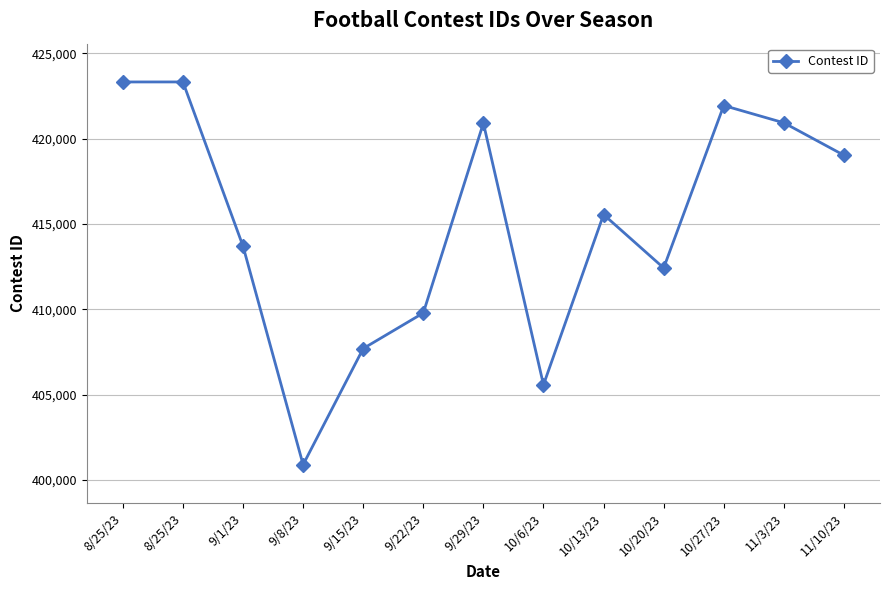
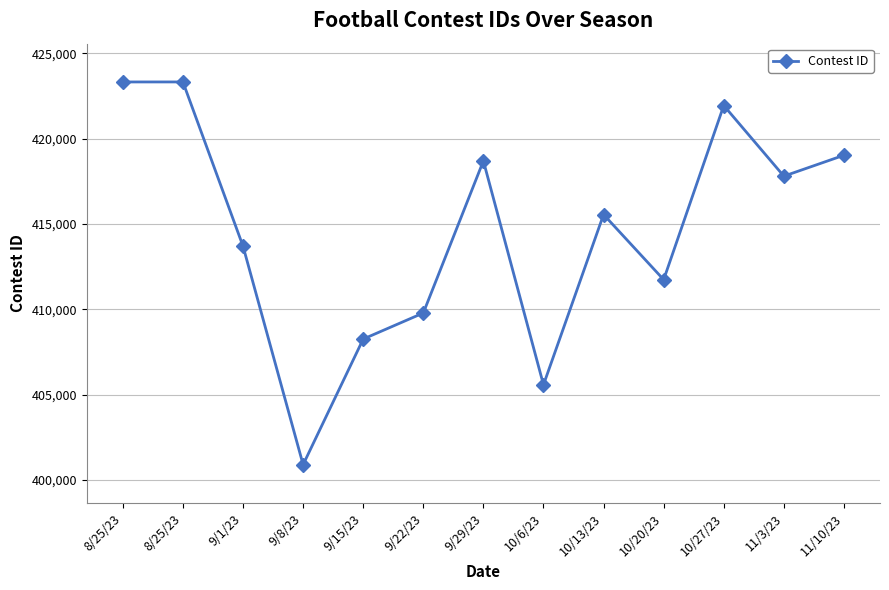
  {
    "9/1/23": "413,700",
    "9/8/23": "400,900",
-   "9/15/23": "407,700",
+   "9/15/23": "408,300",
    "9/22/23": "409,800",
-   "9/29/23": "420,900",
+   "9/29/23": "418,700",
    "10/6/23": "405,600",
    "10/13/23": "415,600",
-   "10/20/23": "412,400",
+   "10/20/23": "411,700",
    "10/27/23": "421,900",
-   "11/3/23": "420,900",
+   "11/3/23": "417,800",
    "11/10/23": "419,000"
  }
